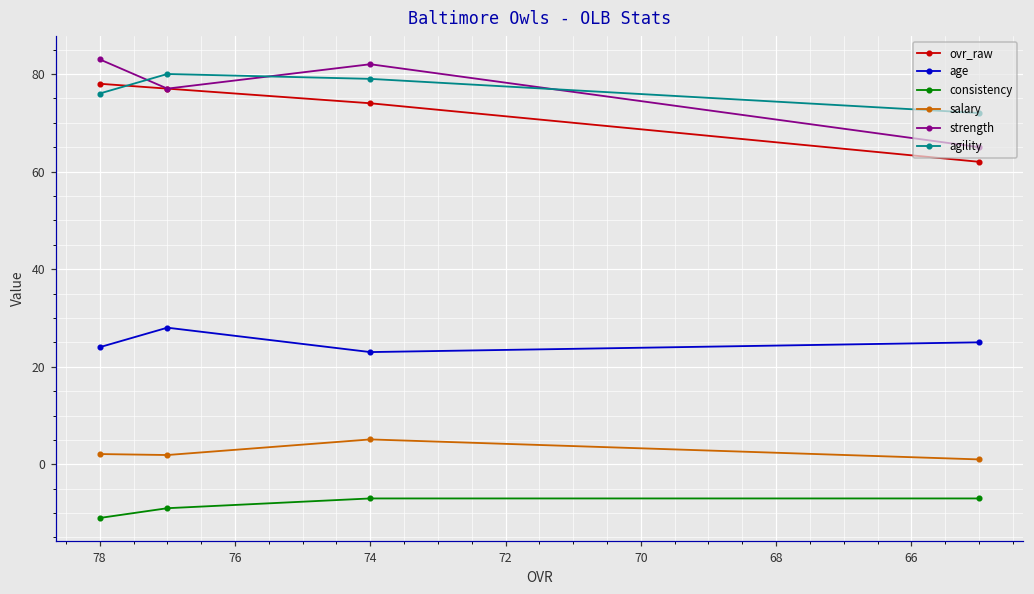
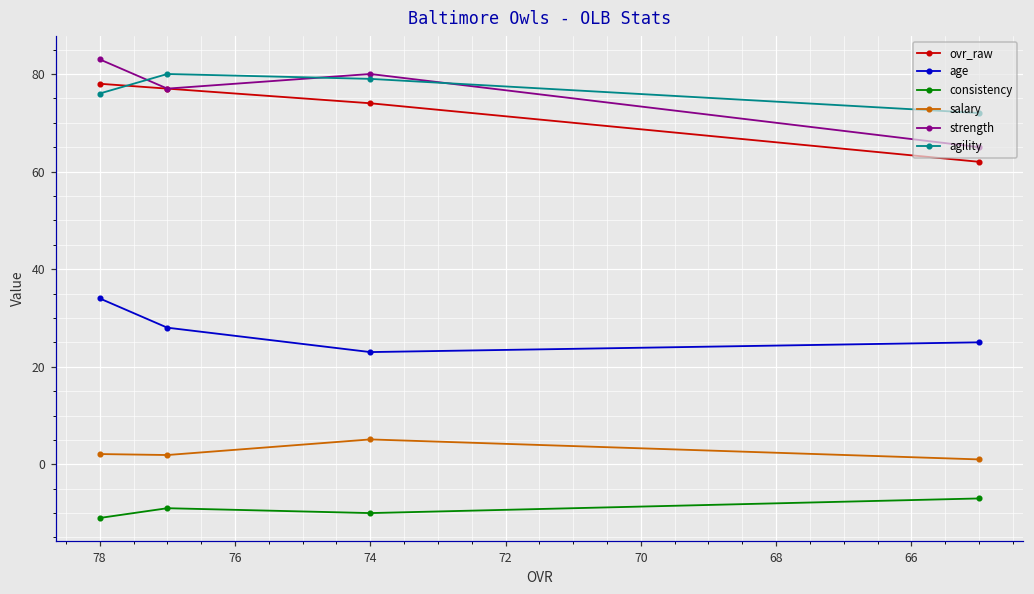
  {
    "ovr_raw": {
      "78": 78,
      "74": 74
    },
    "age": {
-     "78": 24,
+     "78": 34,
      "74": 23
    },
    "consistency": {
      "78": -11,
-     "74": -7
+     "74": -10
    },
    "salary": {
      "78": 2,
      "74": 5
    },
    "strength": {
      "78": 83,
-     "74": 82
+     "74": 80
    },
    "agility": {
      "78": 76,
      "74": 79
    }
  }
